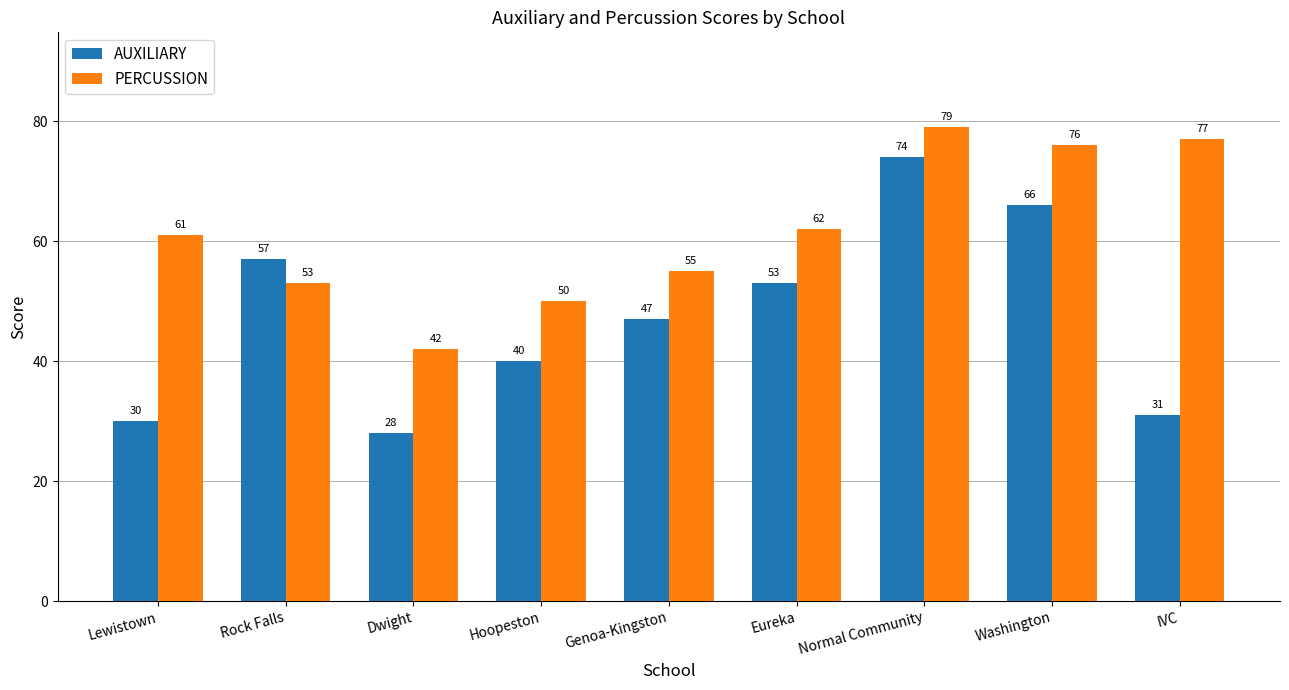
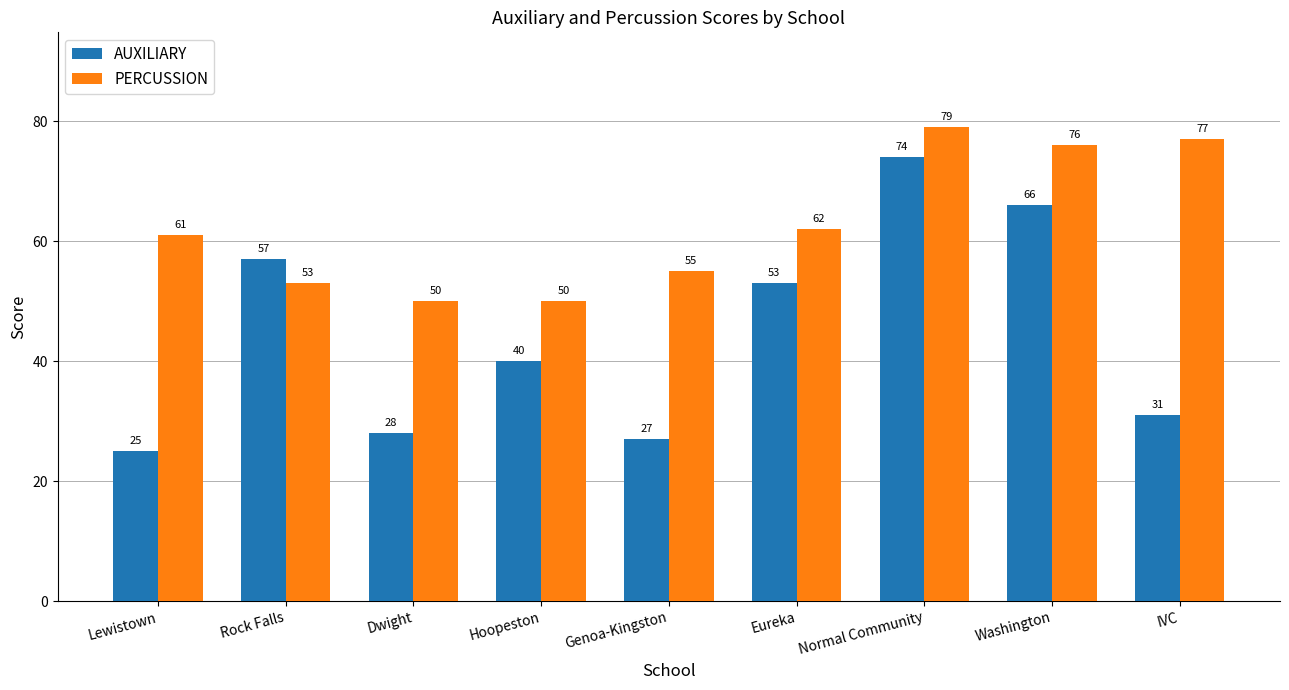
  {
    "AUXILIARY": {
-     "Lewistown": 30,
+     "Lewistown": 25,
      "Rock Falls": 57,
      "Dwight": 28,
      "Hoopeston": 40,
-     "Genoa-Kingston": 47,
+     "Genoa-Kingston": 27,
      "Eureka": 53,
      "Normal Community": 74,
      "Washington": 66,
      "IVC": 31
    },
    "PERCUSSION": {
      "Lewistown": 61,
      "Rock Falls": 53,
-     "Dwight": 42,
+     "Dwight": 50,
      "Hoopeston": 50,
      "Genoa-Kingston": 55,
      "Eureka": 62,
      "Normal Community": 79,
      "Washington": 76,
      "IVC": 77
    }
  }
